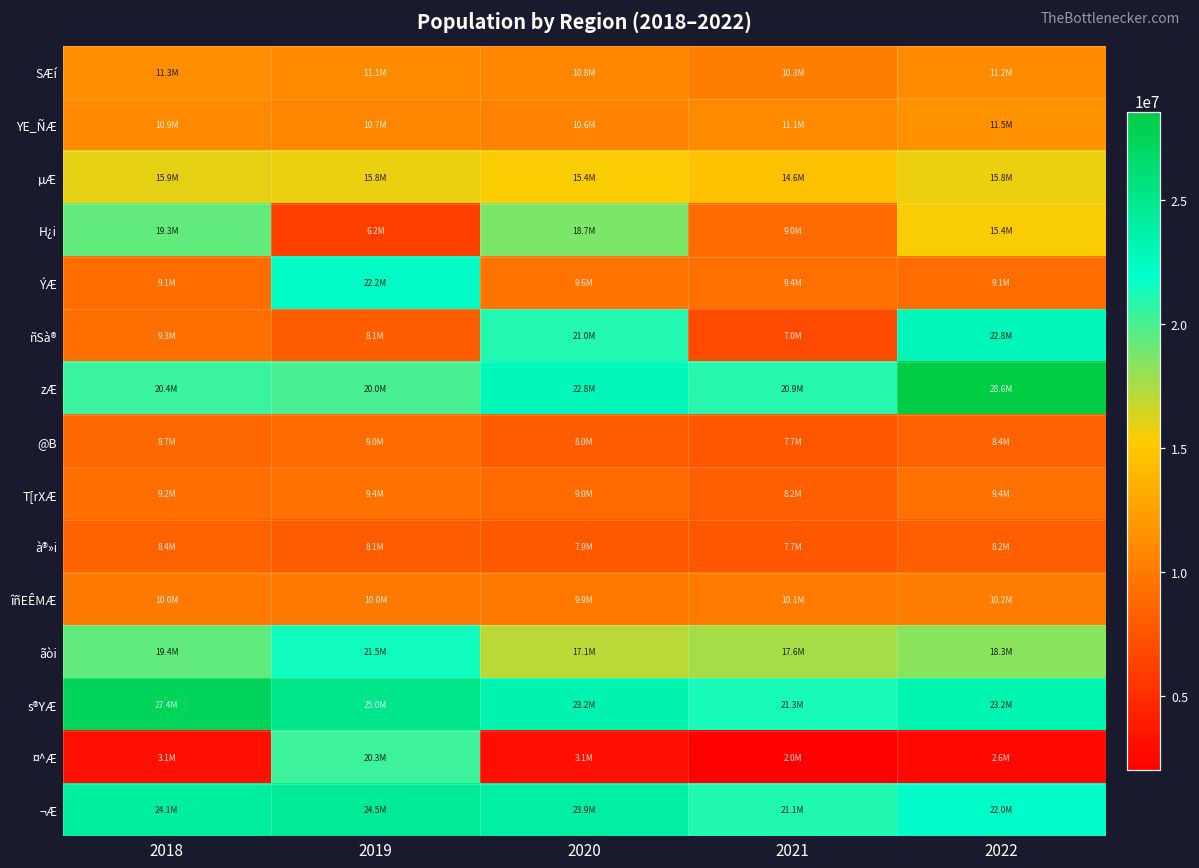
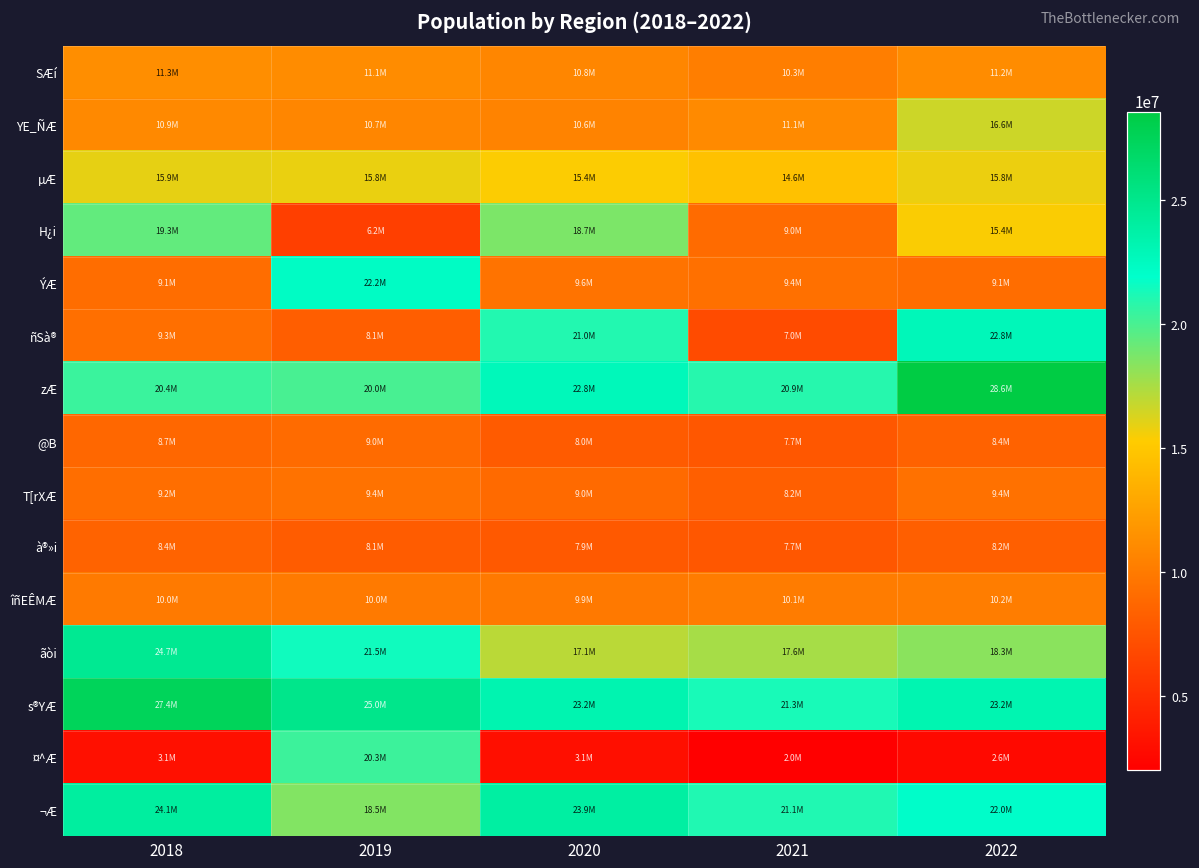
  {
    "SÆí": {
      "2018": "11.3M",
      "2019": "11.1M",
      "2020": "10.8M",
      "2021": "10.3M",
      "2022": "11.2M"
    },
    "YE_ÑÆ": {
      "2018": "10.9M",
      "2019": "10.7M",
      "2020": "10.6M",
      "2021": "11.1M",
-     "2022": "11.5M"
+     "2022": "16.6M"
    },
    "µÆ": {
      "2018": "15.9M",
      "2019": "15.8M",
      "2020": "15.4M",
      "2021": "14.6M",
      "2022": "15.8M"
    },
    "H¿i": {
      "2018": "19.3M",
      "2019": "6.2M",
      "2020": "18.7M",
      "2021": "9.0M",
      "2022": "15.4M"
    },
    "ÝÆ": {
      "2018": "9.1M",
      "2019": "22.2M",
      "2020": "9.6M",
      "2021": "9.4M",
      "2022": "9.1M"
    },
    "ñSà®": {
      "2018": "9.3M",
      "2019": "8.1M",
      "2020": "21.0M",
      "2021": "7.0M",
      "2022": "22.8M"
    },
    "zÆ": {
      "2018": "20.4M",
      "2019": "20.0M",
      "2020": "22.8M",
      "2021": "20.9M",
      "2022": "28.6M"
    },
    "@B": {
      "2018": "8.7M",
      "2019": "9.0M",
      "2020": "8.0M",
      "2021": "7.7M",
      "2022": "8.4M"
    },
    "T[rXÆ": {
      "2018": "9.2M",
      "2019": "9.4M",
      "2020": "9.0M",
      "2021": "8.2M",
      "2022": "9.4M"
    },
    "à®»i": {
      "2018": "8.4M",
      "2019": "8.1M",
      "2020": "7.9M",
      "2021": "7.7M",
      "2022": "8.2M"
    },
    "îñEÊMÆ": {
      "2018": "10.0M",
      "2019": "10.0M",
      "2020": "9.9M",
      "2021": "10.1M",
      "2022": "10.2M"
    },
    "ãòi": {
-     "2018": "19.4M",
+     "2018": "24.7M",
      "2019": "21.5M",
      "2020": "17.1M",
      "2021": "17.6M",
      "2022": "18.3M"
    },
    "s®YÆ": {
      "2018": "27.4M",
      "2019": "25.0M",
      "2020": "23.2M",
      "2021": "21.3M",
      "2022": "23.2M"
    },
    "¤^Æ": {
      "2018": "3.1M",
      "2019": "20.3M",
      "2020": "3.1M",
      "2021": "2.0M",
      "2022": "2.6M"
    },
    "¬Æ": {
      "2018": "24.1M",
-     "2019": "24.5M",
+     "2019": "18.5M",
      "2020": "23.9M",
      "2021": "21.1M",
      "2022": "22.0M"
    }
  }
